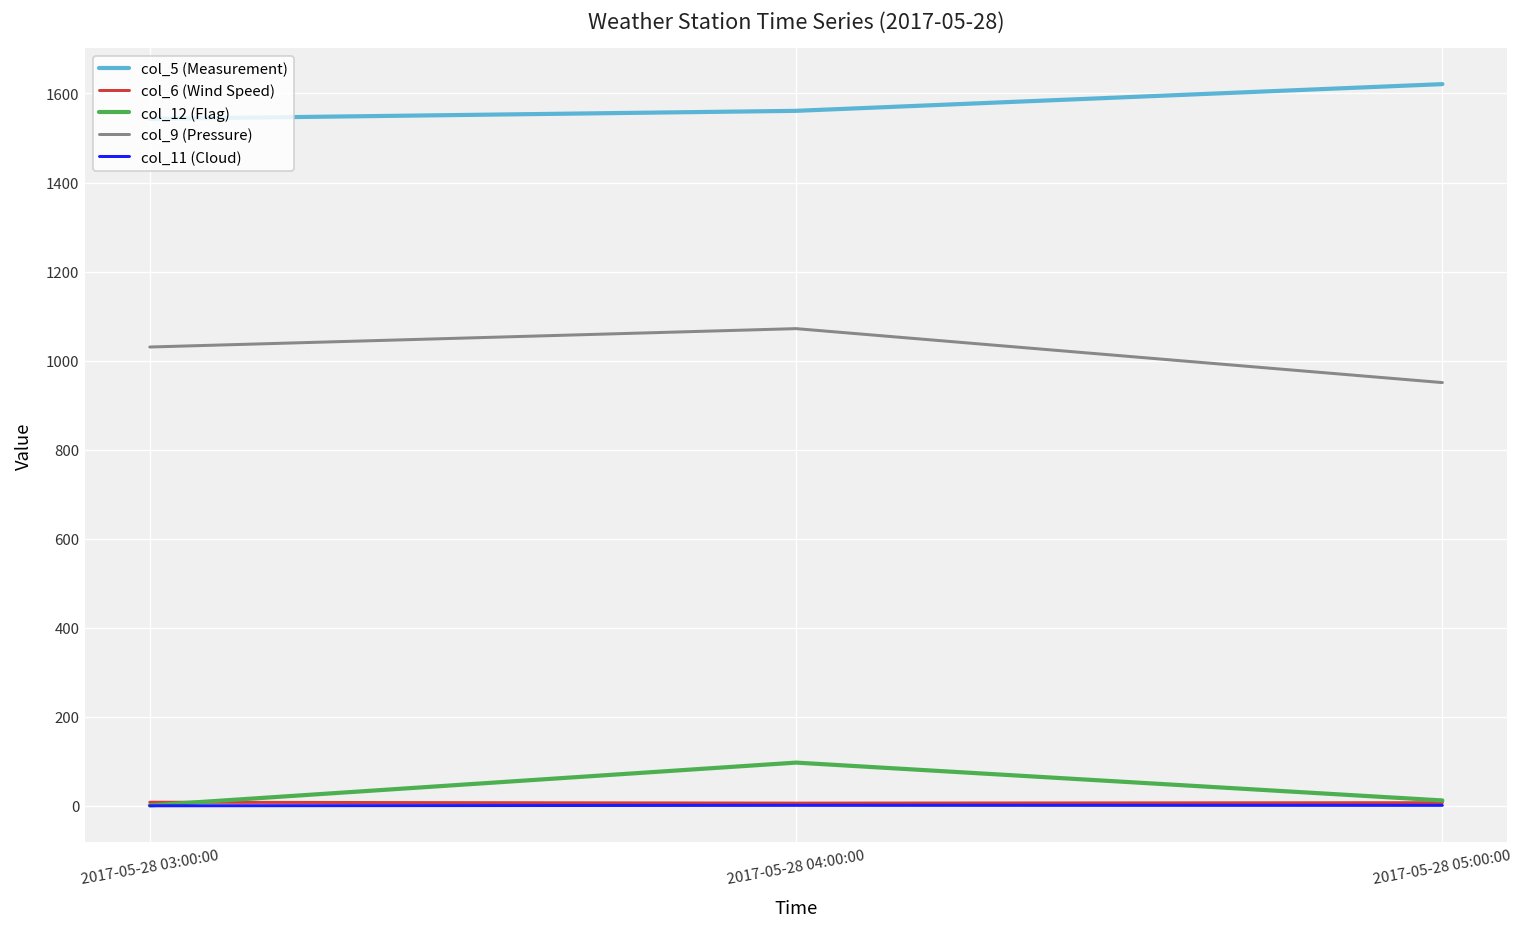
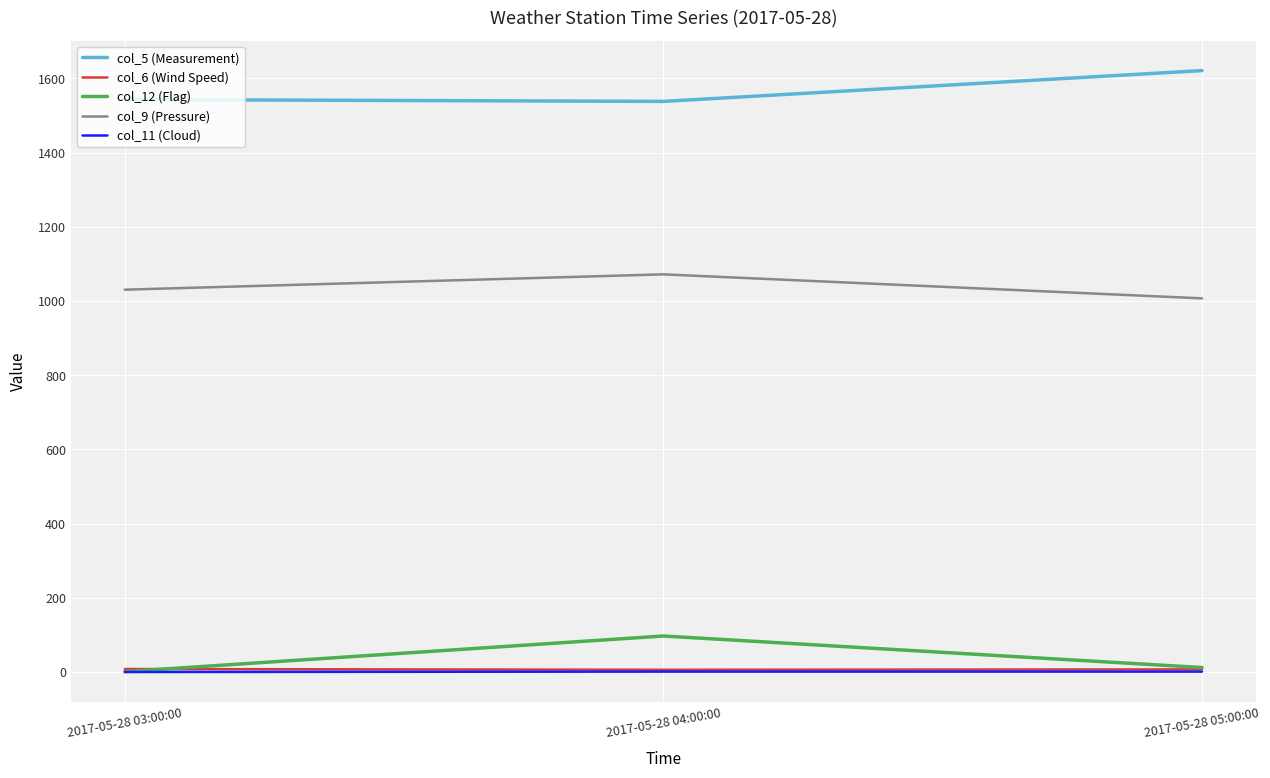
  {
    "col_5 (Measurement)": {
-     "2017-05-28 04:00:00": 1560,
+     "2017-05-28 04:00:00": 1540,
      "2017-05-28 05:00:00": 1620
    },
    "col_6 (Wind Speed)": {
      "2017-05-28 03:00:00": 10
    },
    "col_12 (Flag)": {
      "2017-05-28 04:00:00": 100
    },
    "col_9 (Pressure)": {
      "2017-05-28 03:00:00": 1030,
      "2017-05-28 04:00:00": 1070,
-     "2017-05-28 05:00:00": 950
+     "2017-05-28 05:00:00": 1010
    }
  }
